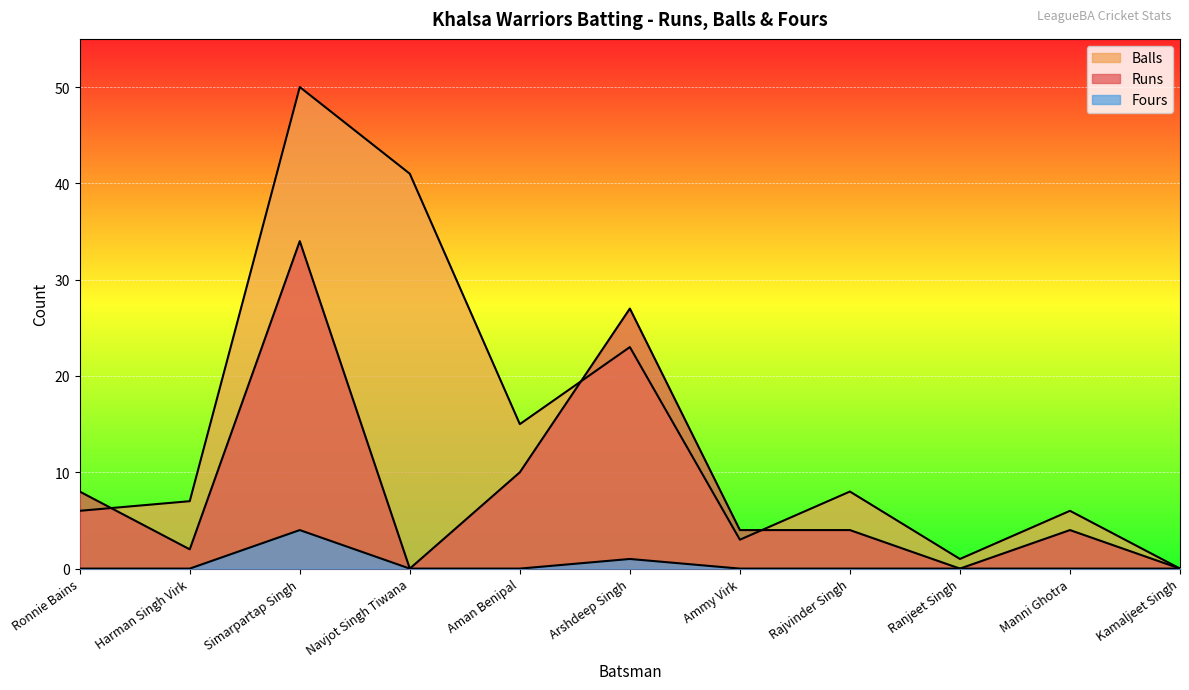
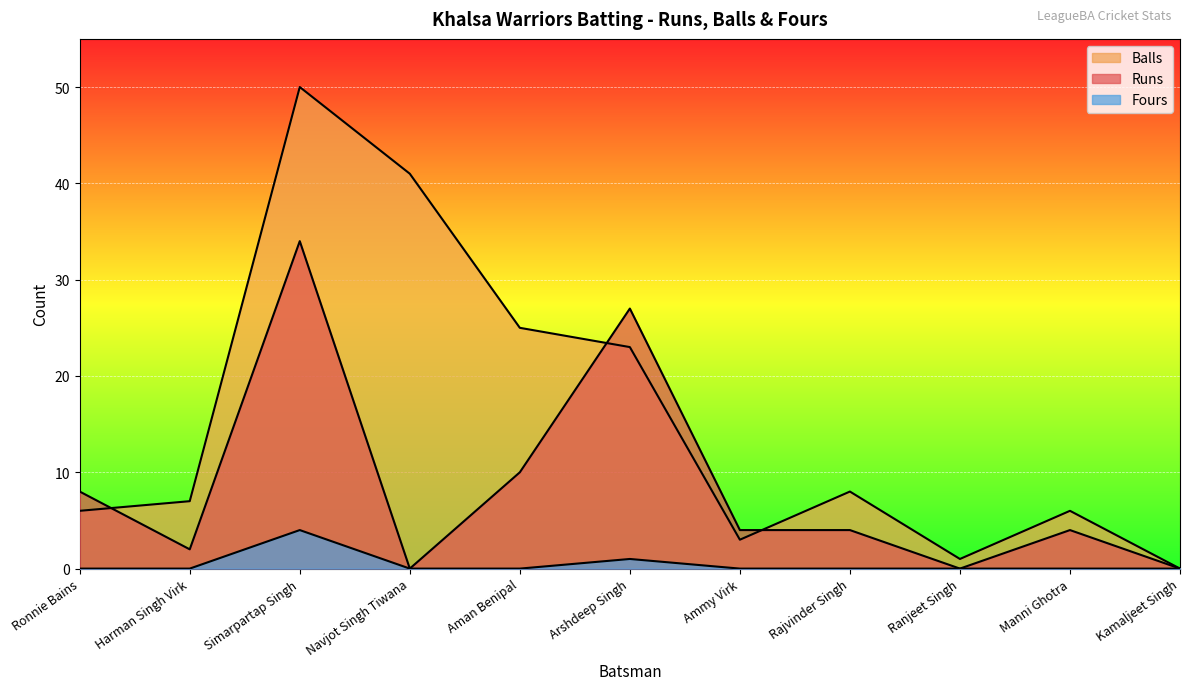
  {
    "Balls": {
      "Ronnie Bains": 6,
      "Harman Singh Virk": 7,
      "Simarpartap Singh": 50,
      "Navjot Singh Tiwana": 41,
-     "Aman Benipal": 15,
+     "Aman Benipal": 25,
      "Arshdeep Singh": 23,
      "Ammy Virk": 3,
      "Rajvinder Singh": 8,
      "Ranjeet Singh": 1,
      "Manni Ghotra": 6
    },
    "Runs": {
      "Ronnie Bains": 8,
      "Harman Singh Virk": 2,
      "Simarpartap Singh": 34,
      "Aman Benipal": 10,
      "Arshdeep Singh": 27,
      "Ammy Virk": 4,
      "Rajvinder Singh": 4,
      "Manni Ghotra": 4
    },
    "Fours": {
      "Ronnie Bains": 0,
      "Harman Singh Virk": 0,
      "Simarpartap Singh": 4,
      "Aman Benipal": 0,
      "Arshdeep Singh": 1,
      "Ammy Virk": 0,
      "Rajvinder Singh": 0,
      "Manni Ghotra": 0
    }
  }
